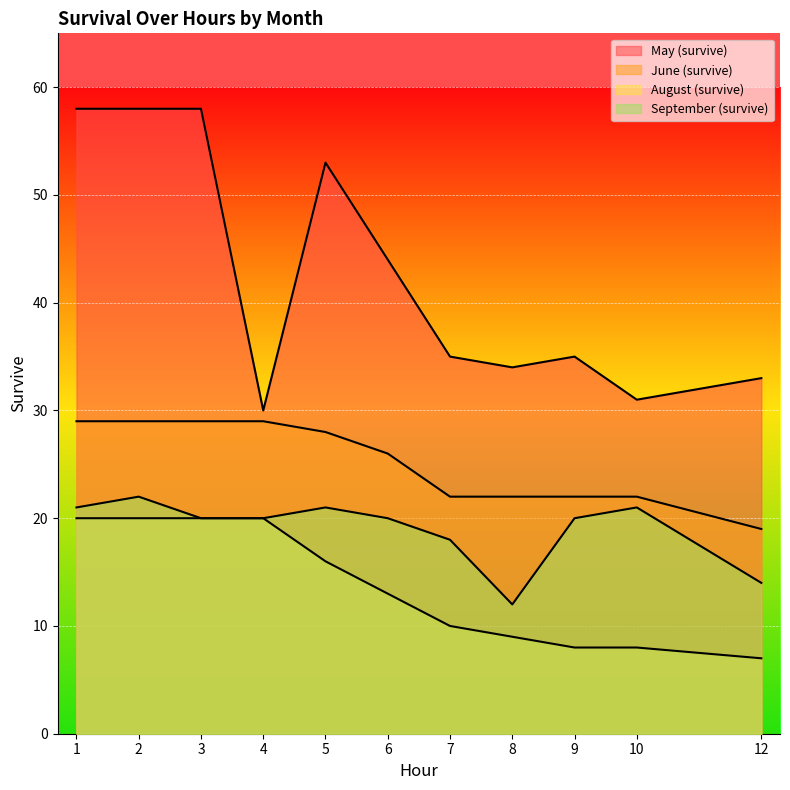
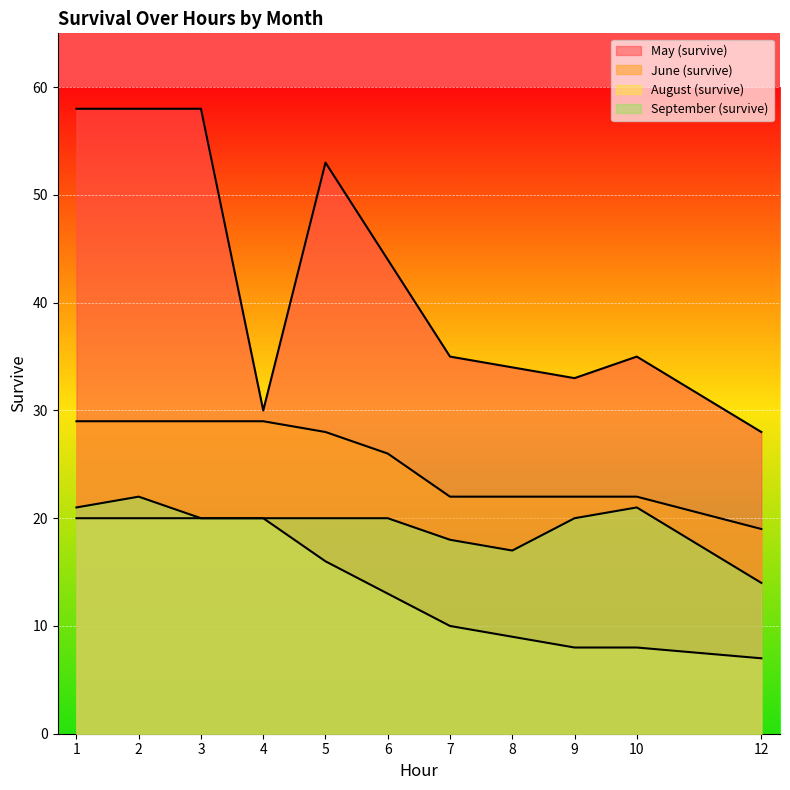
  {
    "May (survive)": {
      "1": 58,
      "2": 58,
      "3": 58,
      "4": 30,
      "5": 53,
      "6": 44,
      "7": 35,
      "8": 34,
-     "9": 35,
-     "10": 31,
-     "12": 33
+     "9": 33,
+     "10": 35,
+     "12": 28
    },
    "September (survive)": {
      "1": 21,
      "2": 22,
-     "5": 21,
+     "5": 20,
      "6": 20,
      "7": 18,
-     "8": 12,
+     "8": 17,
      "9": 20,
      "10": 21,
      "12": 14
    }
  }
